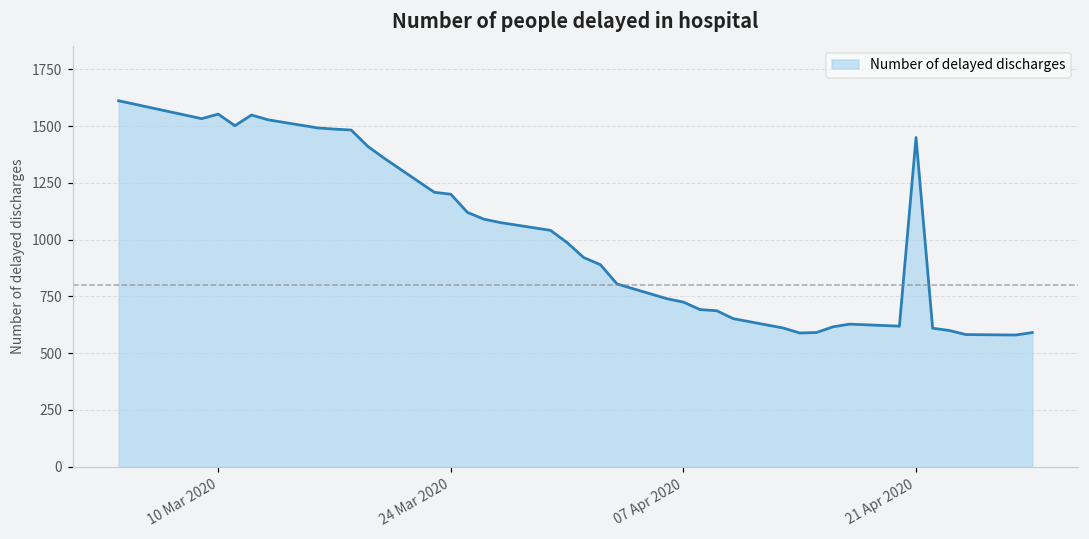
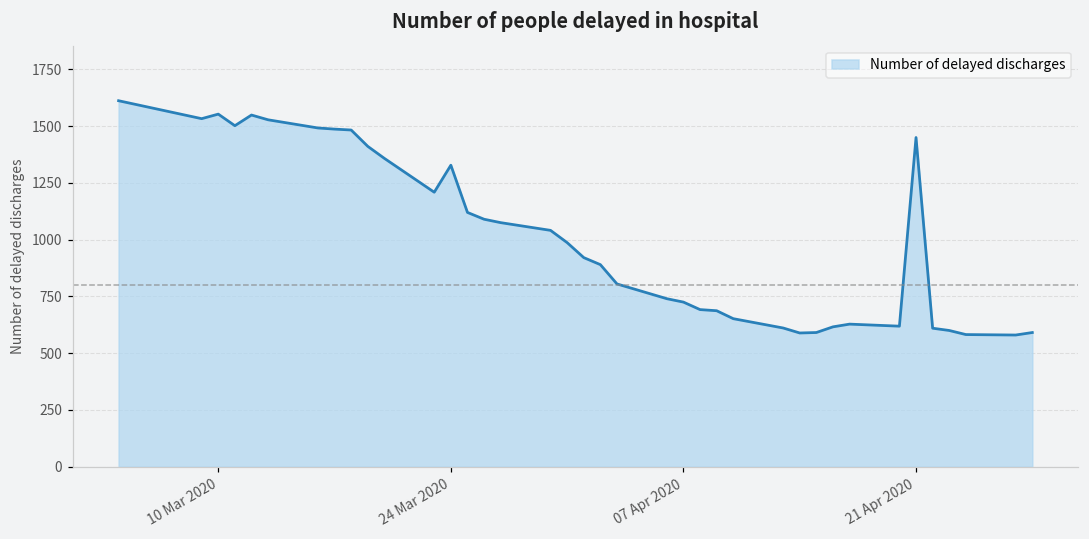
  {
    "10 Mar 2020": 1550,
-   "24 Mar 2020": 1200,
+   "24 Mar 2020": 1330,
    "07 Apr 2020": 730,
    "21 Apr 2020": 1450
  }
